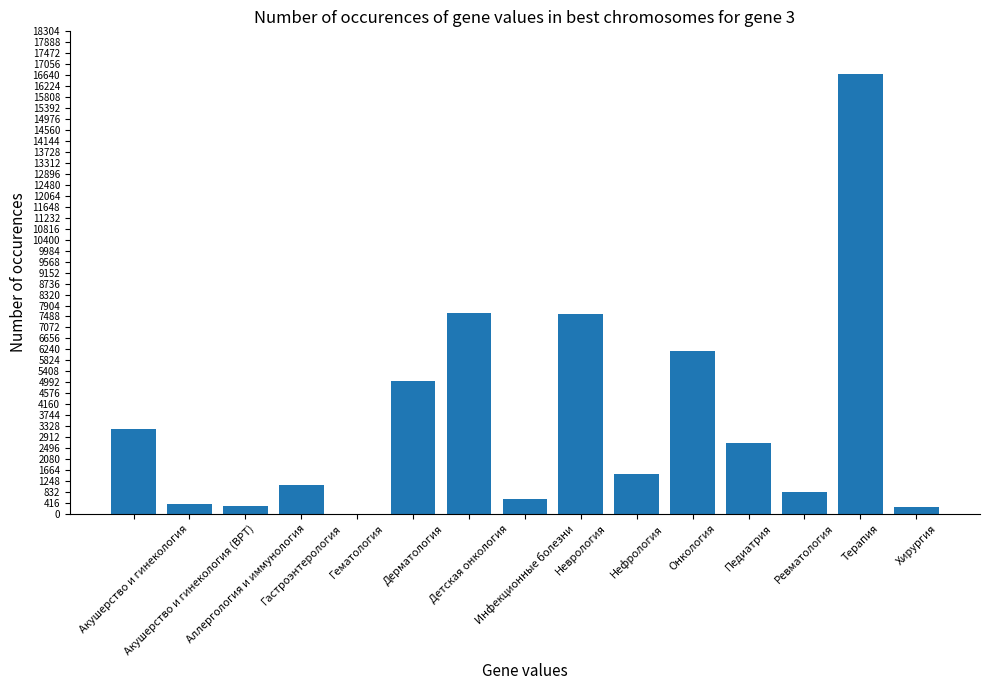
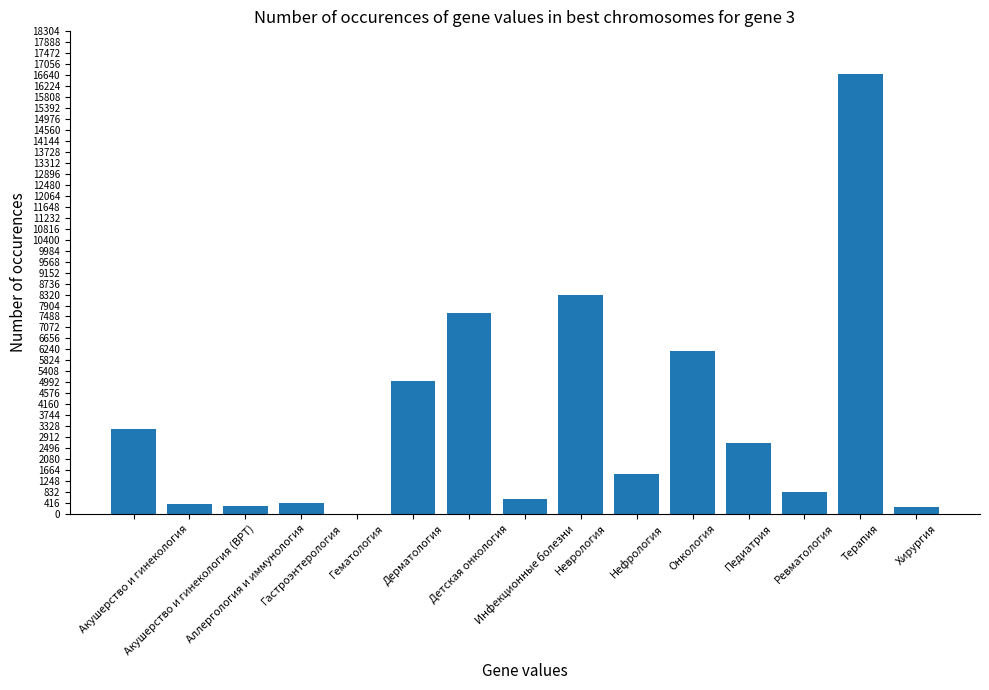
  {
    "Акушерство и гинекология": 3200,
    "Акушерство и гинекология (ВРТ)": 400,
    "Аллергология и иммунология": 300,
-   "Гастроэнтерология": 1100,
+   "Гастроэнтерология": 400,
    "Дерматология": 5000,
    "Детская онкология": 7600,
    "Инфекционные болезни": 600,
-   "Неврология": 7600,
+   "Неврология": 8300,
    "Нефрология": 1500,
    "Онкология": 6200,
    "Педиатрия": 2700,
    "Ревматология": 800,
    "Терапия": 16700,
    "Хирургия": 200
  }
